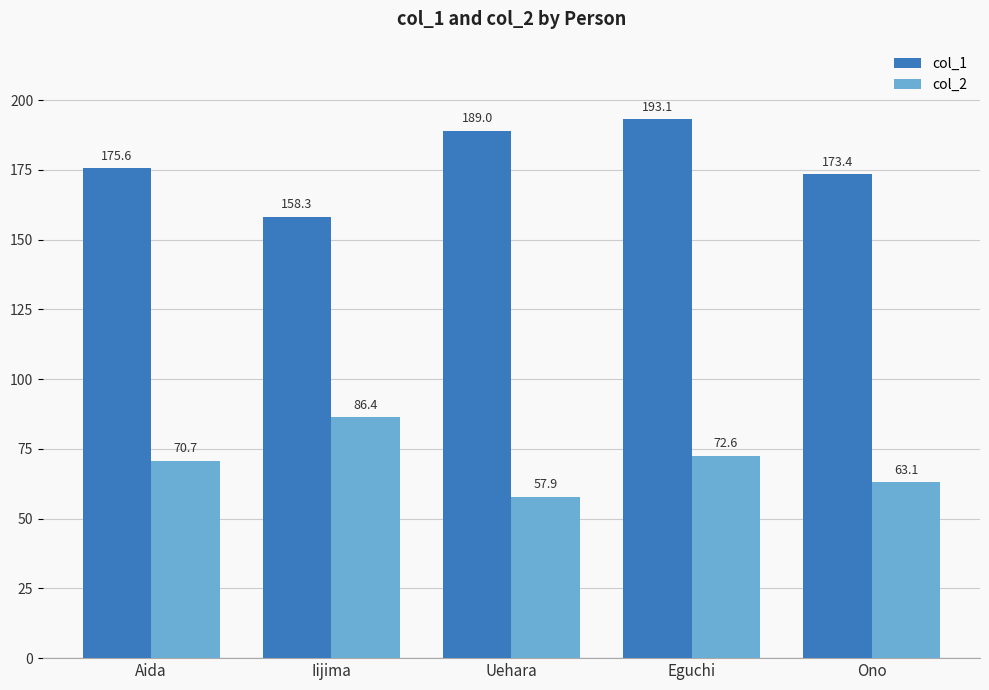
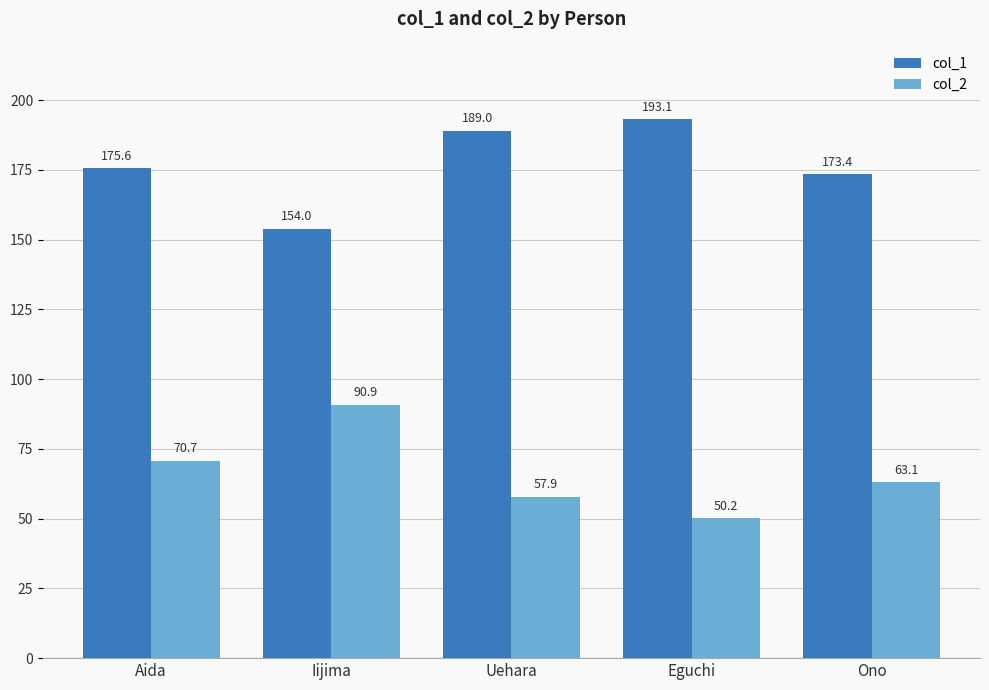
  {
    "col_1": {
      "Aida": 175.6,
-     "Iijima": 158.3,
+     "Iijima": 154.0,
      "Uehara": 189.0,
      "Eguchi": 193.1,
      "Ono": 173.4
    },
    "col_2": {
      "Aida": 70.7,
-     "Iijima": 86.4,
+     "Iijima": 90.9,
      "Uehara": 57.9,
-     "Eguchi": 72.6,
+     "Eguchi": 50.2,
      "Ono": 63.1
    }
  }
